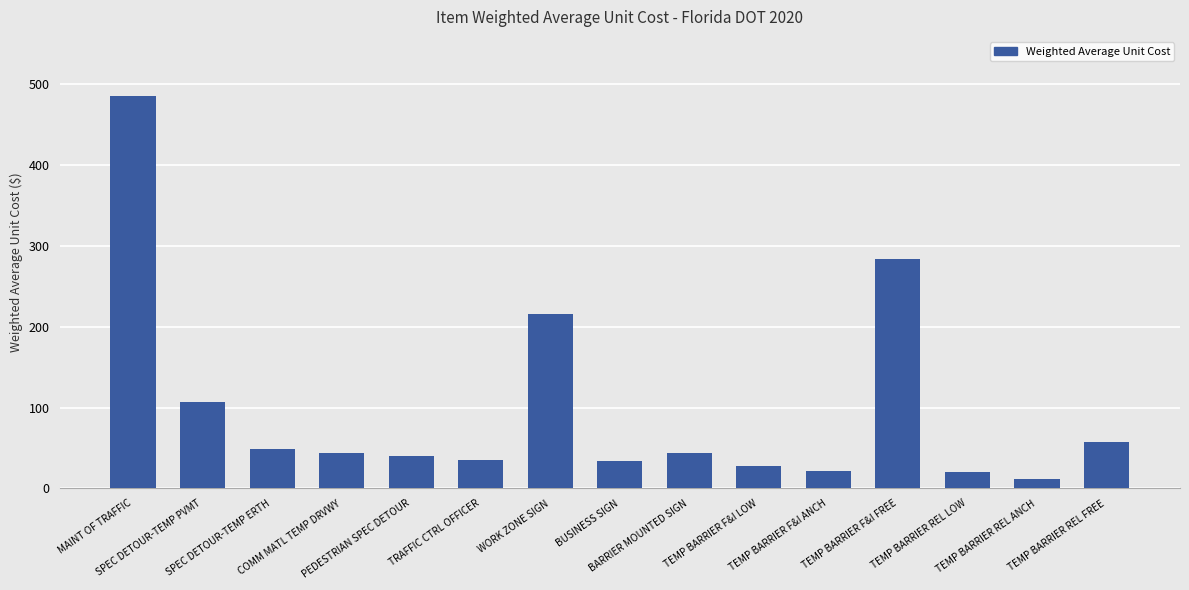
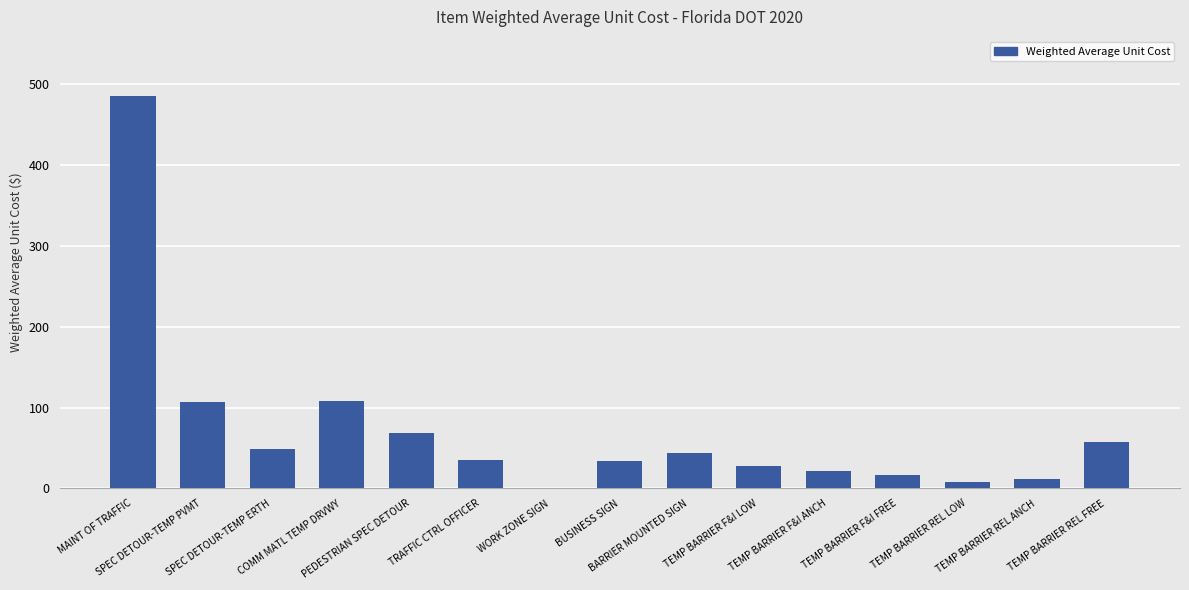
  {
    "MAINT OF TRAFFIC": 490,
    "SPEC DETOUR-TEMP PVMT": 110,
    "SPEC DETOUR-TEMP ERTH": 50,
-   "COMM MATL TEMP DRVWY": 40,
-   "PEDESTRIAN SPEC DETOUR": 40,
+   "COMM MATL TEMP DRVWY": 110,
+   "PEDESTRIAN SPEC DETOUR": 70,
    "TRAFFIC CTRL OFFICER": 40,
-   "WORK ZONE SIGN": 220,
+   "WORK ZONE SIGN": 0,
    "BUSINESS SIGN": 30,
    "BARRIER MOUNTED SIGN": 40,
    "TEMP BARRIER F&I LOW": 30,
    "TEMP BARRIER F&I ANCH": 20,
-   "TEMP BARRIER F&I FREE": 280,
-   "TEMP BARRIER REL LOW": 20,
+   "TEMP BARRIER F&I FREE": 20,
+   "TEMP BARRIER REL LOW": 10,
    "TEMP BARRIER REL ANCH": 10,
    "TEMP BARRIER REL FREE": 60
  }
